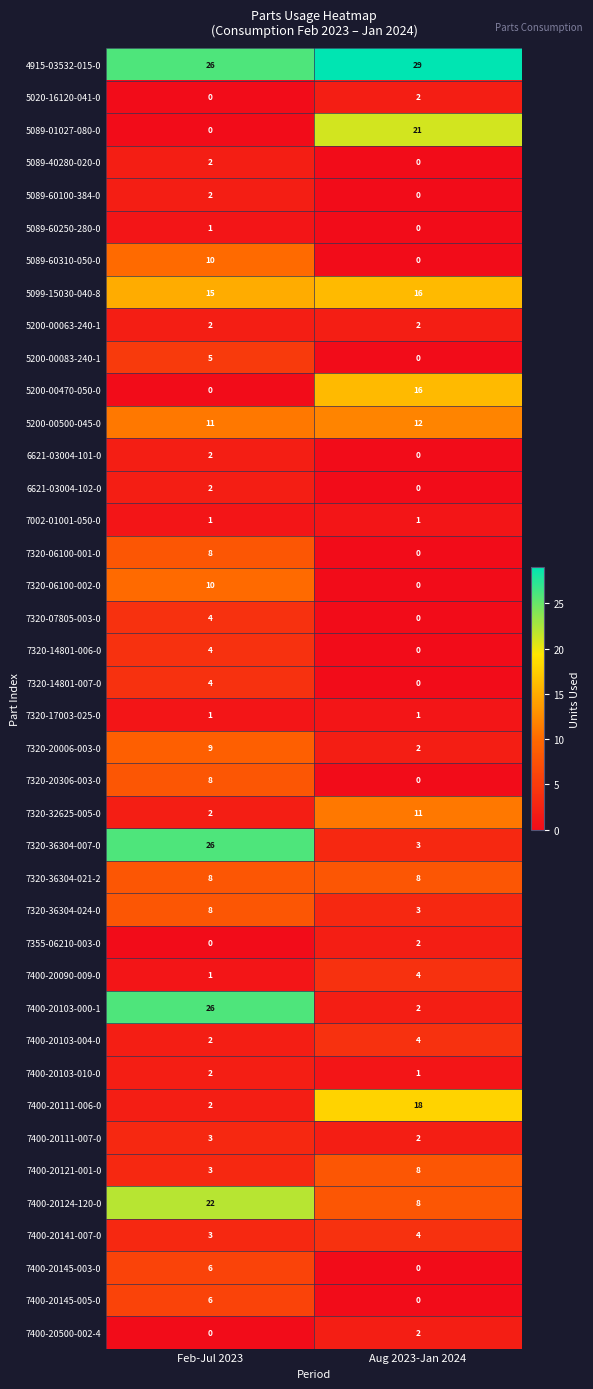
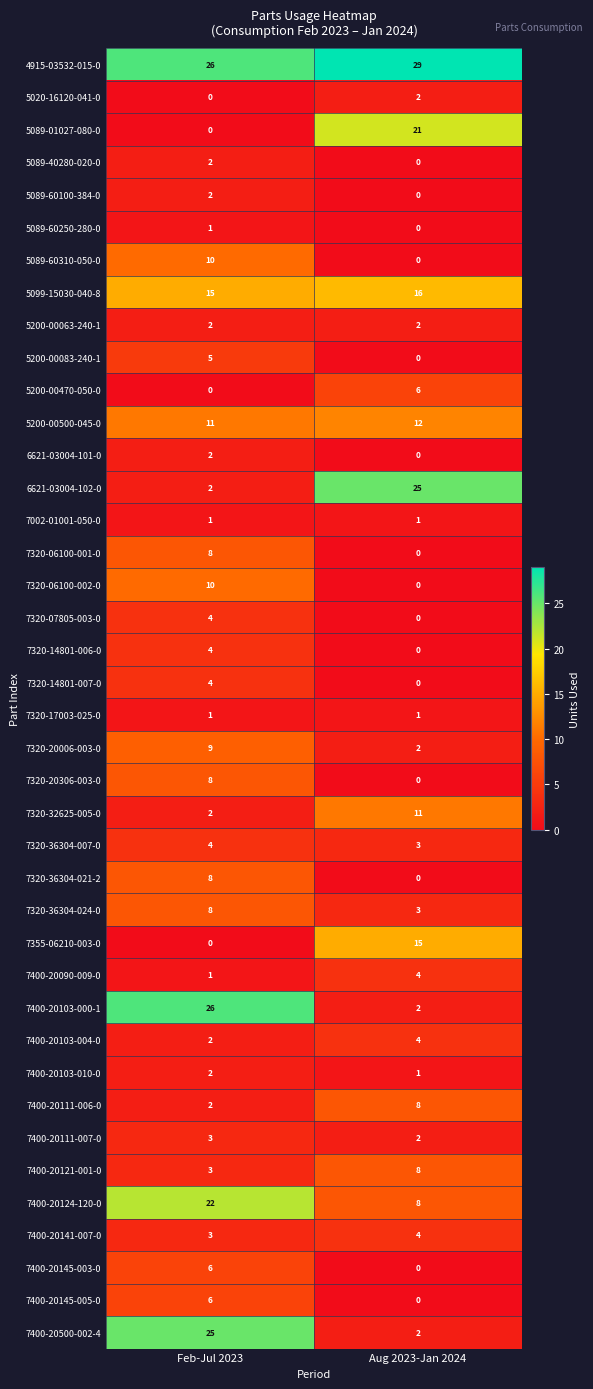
  {
    "4915-03532-015-0": {
      "Feb-Jul 2023": 26,
      "Aug 2023-Jan 2024": 29
    },
    "5020-16120-041-0": {
      "Feb-Jul 2023": 0,
      "Aug 2023-Jan 2024": 2
    },
    "5089-01027-080-0": {
      "Feb-Jul 2023": 0,
      "Aug 2023-Jan 2024": 21
    },
    "5089-40280-020-0": {
      "Feb-Jul 2023": 2,
      "Aug 2023-Jan 2024": 0
    },
    "5089-60100-384-0": {
      "Feb-Jul 2023": 2,
      "Aug 2023-Jan 2024": 0
    },
    "5089-60250-280-0": {
      "Feb-Jul 2023": 1,
      "Aug 2023-Jan 2024": 0
    },
    "5089-60310-050-0": {
      "Feb-Jul 2023": 10,
      "Aug 2023-Jan 2024": 0
    },
    "5099-15030-040-8": {
      "Feb-Jul 2023": 15,
      "Aug 2023-Jan 2024": 16
    },
    "5200-00063-240-1": {
      "Feb-Jul 2023": 2,
      "Aug 2023-Jan 2024": 2
    },
    "5200-00083-240-1": {
      "Feb-Jul 2023": 5,
      "Aug 2023-Jan 2024": 0
    },
    "5200-00470-050-0": {
      "Feb-Jul 2023": 0,
-     "Aug 2023-Jan 2024": 16
+     "Aug 2023-Jan 2024": 6
    },
    "5200-00500-045-0": {
      "Feb-Jul 2023": 11,
      "Aug 2023-Jan 2024": 12
    },
    "6621-03004-101-0": {
      "Feb-Jul 2023": 2,
      "Aug 2023-Jan 2024": 0
    },
    "6621-03004-102-0": {
      "Feb-Jul 2023": 2,
-     "Aug 2023-Jan 2024": 0
+     "Aug 2023-Jan 2024": 25
    },
    "7002-01001-050-0": {
      "Feb-Jul 2023": 1,
      "Aug 2023-Jan 2024": 1
    },
    "7320-06100-001-0": {
      "Feb-Jul 2023": 8,
      "Aug 2023-Jan 2024": 0
    },
    "7320-06100-002-0": {
      "Feb-Jul 2023": 10,
      "Aug 2023-Jan 2024": 0
    },
    "7320-07805-003-0": {
      "Feb-Jul 2023": 4,
      "Aug 2023-Jan 2024": 0
    },
    "7320-14801-006-0": {
      "Feb-Jul 2023": 4,
      "Aug 2023-Jan 2024": 0
    },
    "7320-14801-007-0": {
      "Feb-Jul 2023": 4,
      "Aug 2023-Jan 2024": 0
    },
    "7320-17003-025-0": {
      "Feb-Jul 2023": 1,
      "Aug 2023-Jan 2024": 1
    },
    "7320-20006-003-0": {
      "Feb-Jul 2023": 9,
      "Aug 2023-Jan 2024": 2
    },
    "7320-20306-003-0": {
      "Feb-Jul 2023": 8,
      "Aug 2023-Jan 2024": 0
    },
    "7320-32625-005-0": {
      "Feb-Jul 2023": 2,
      "Aug 2023-Jan 2024": 11
    },
    "7320-36304-007-0": {
-     "Feb-Jul 2023": 26,
+     "Feb-Jul 2023": 4,
      "Aug 2023-Jan 2024": 3
    },
    "7320-36304-021-2": {
      "Feb-Jul 2023": 8,
-     "Aug 2023-Jan 2024": 8
+     "Aug 2023-Jan 2024": 0
    },
    "7320-36304-024-0": {
      "Feb-Jul 2023": 8,
      "Aug 2023-Jan 2024": 3
    },
    "7355-06210-003-0": {
      "Feb-Jul 2023": 0,
-     "Aug 2023-Jan 2024": 2
+     "Aug 2023-Jan 2024": 15
    },
    "7400-20090-009-0": {
      "Feb-Jul 2023": 1,
      "Aug 2023-Jan 2024": 4
    },
    "7400-20103-000-1": {
      "Feb-Jul 2023": 26,
      "Aug 2023-Jan 2024": 2
    },
    "7400-20103-004-0": {
      "Feb-Jul 2023": 2,
      "Aug 2023-Jan 2024": 4
    },
    "7400-20103-010-0": {
      "Feb-Jul 2023": 2,
      "Aug 2023-Jan 2024": 1
    },
    "7400-20111-006-0": {
      "Feb-Jul 2023": 2,
-     "Aug 2023-Jan 2024": 18
+     "Aug 2023-Jan 2024": 8
    },
    "7400-20111-007-0": {
      "Feb-Jul 2023": 3,
      "Aug 2023-Jan 2024": 2
    },
    "7400-20121-001-0": {
      "Feb-Jul 2023": 3,
      "Aug 2023-Jan 2024": 8
    },
    "7400-20124-120-0": {
      "Feb-Jul 2023": 22,
      "Aug 2023-Jan 2024": 8
    },
    "7400-20141-007-0": {
      "Feb-Jul 2023": 3,
      "Aug 2023-Jan 2024": 4
    },
    "7400-20145-003-0": {
      "Feb-Jul 2023": 6,
      "Aug 2023-Jan 2024": 0
    },
    "7400-20145-005-0": {
      "Feb-Jul 2023": 6,
      "Aug 2023-Jan 2024": 0
    },
    "7400-20500-002-4": {
-     "Feb-Jul 2023": 0,
+     "Feb-Jul 2023": 25,
      "Aug 2023-Jan 2024": 2
    }
  }
